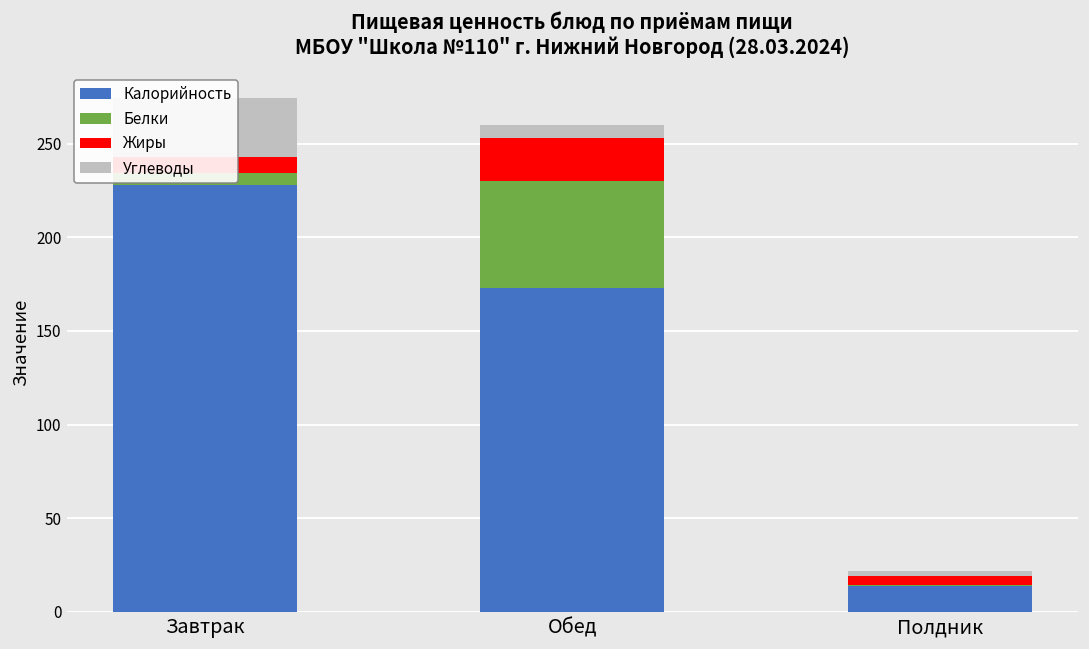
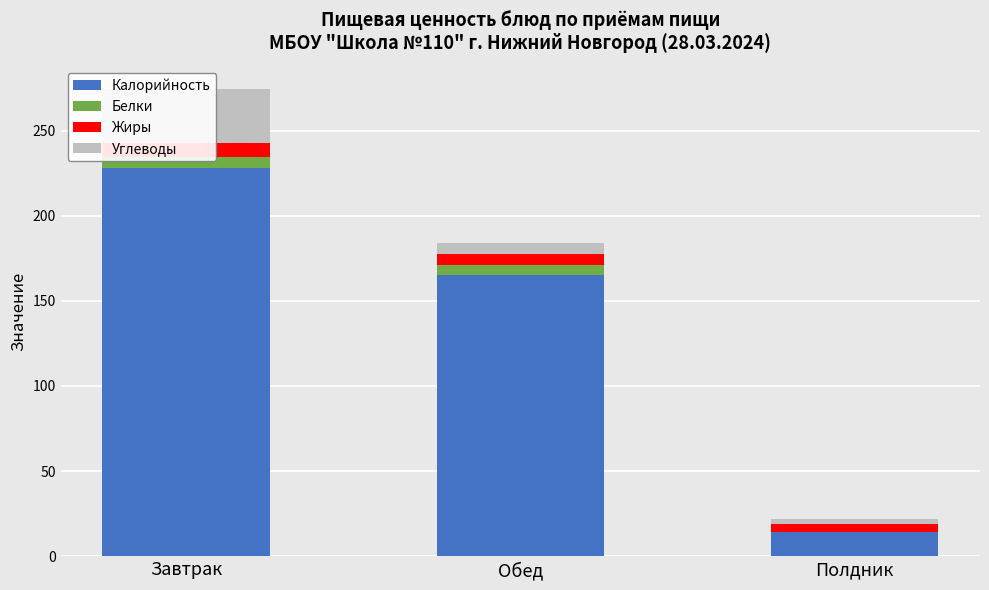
  {
    "Калорийность": {
      "Завтрак": 228,
-     "Обед": 173,
+     "Обед": 165,
      "Полдник": 14
    },
    "Белки": {
-     "Обед": 57
+     "Обед": 6
    },
    "Жиры": {
-     "Обед": 23,
+     "Обед": 6,
      "Полдник": 5
    },
    "Углеводы": {
      "Обед": 7,
      "Полдник": 3
    }
  }
